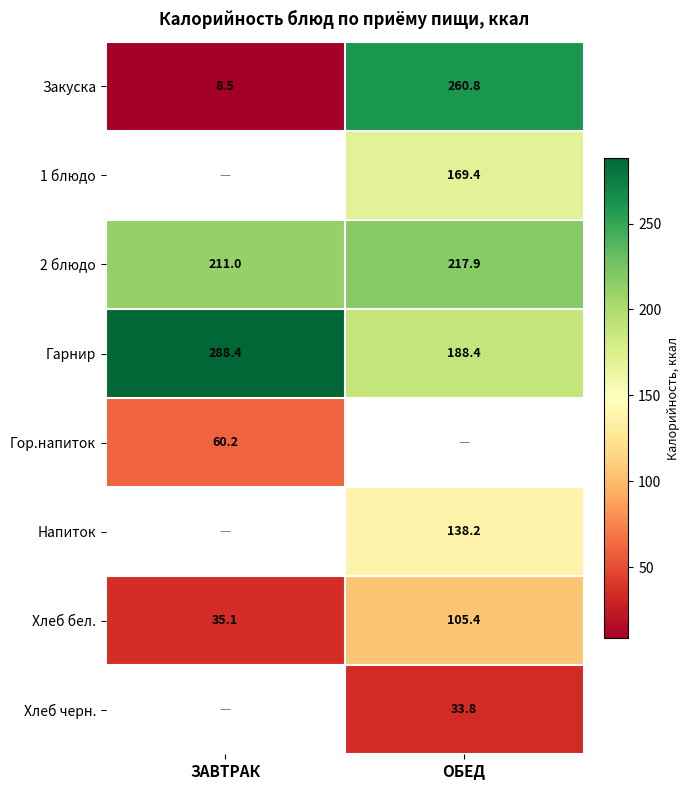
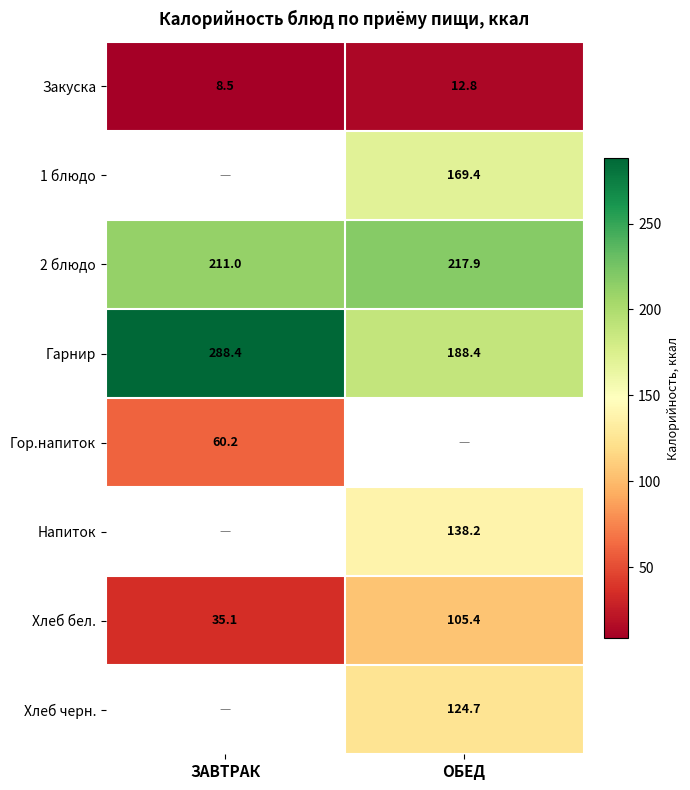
  {
    "Закуска": {
      "ЗАВТРАК": 8.5,
-     "ОБЕД": 260.8
+     "ОБЕД": 12.8
    },
    "1 блюдо": {
      "ОБЕД": 169.4
    },
    "2 блюдо": {
      "ЗАВТРАК": 211.0,
      "ОБЕД": 217.9
    },
    "Гарнир": {
      "ЗАВТРАК": 288.4,
      "ОБЕД": 188.4
    },
    "Гор.напиток": {
      "ЗАВТРАК": 60.2
    },
    "Напиток": {
      "ОБЕД": 138.2
    },
    "Хлеб бел.": {
      "ЗАВТРАК": 35.1,
      "ОБЕД": 105.4
    },
    "Хлеб черн.": {
-     "ОБЕД": 33.8
+     "ОБЕД": 124.7
    }
  }
